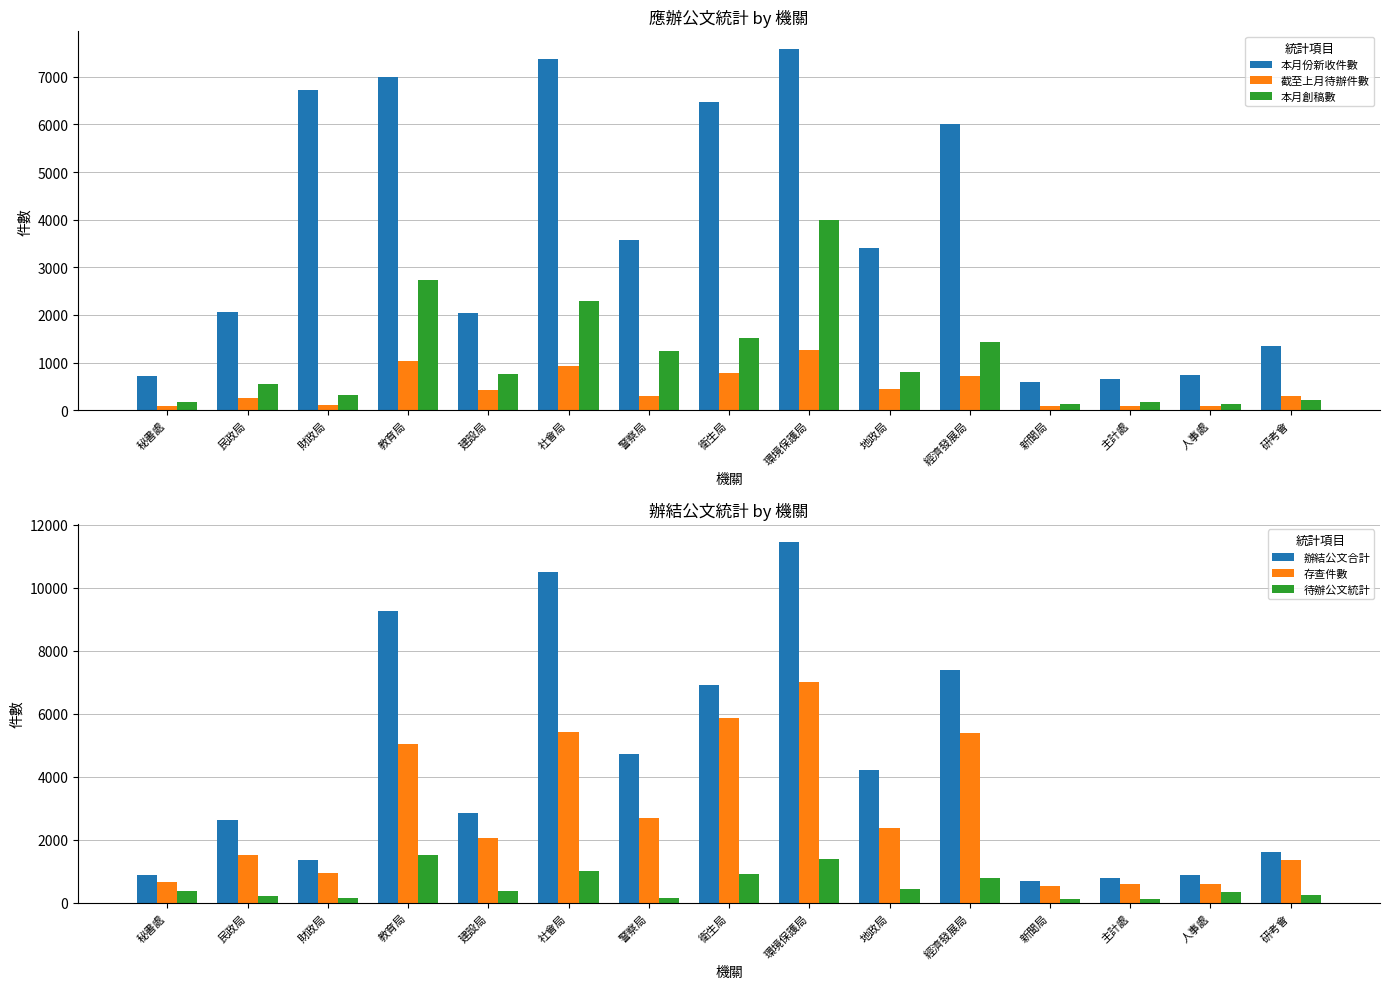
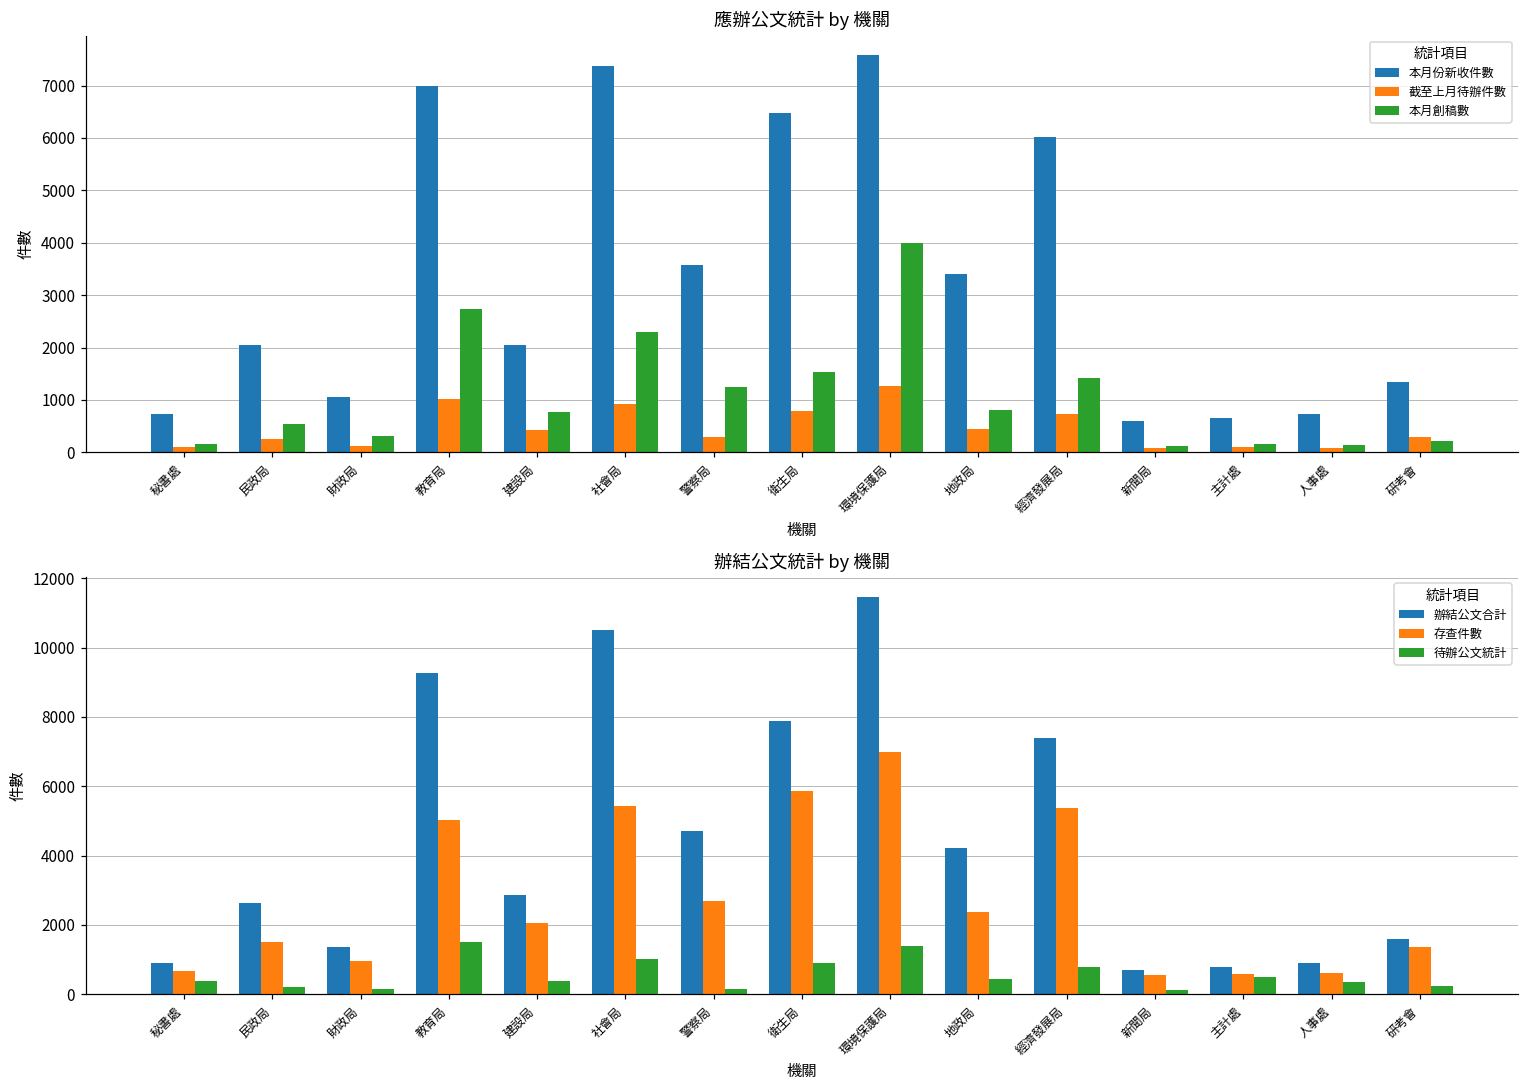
  {
    "應辦公文統計 by 機關": {
      "本月份新收件數": {
        "秘書處": 700,
        "民政局": 2100,
-       "財政局": 6700,
+       "財政局": 1100,
        "教育局": 7000,
        "建設局": 2000,
        "社會局": 7400,
        "警察局": 3600,
        "衛生局": 6500,
        "環境保護局": 7600,
        "地政局": 3400,
        "經濟發展局": 6000,
        "新聞局": 600,
        "主計處": 700,
        "人事處": 700,
        "研考會": 1300
      },
      "截至上月待辦件數": {
        "秘書處": 100,
        "民政局": 200,
        "財政局": 100,
        "教育局": 1000,
        "建設局": 400,
        "社會局": 900,
        "警察局": 300,
        "衛生局": 800,
        "環境保護局": 1300,
        "地政局": 400,
        "經濟發展局": 700,
        "新聞局": 100,
        "主計處": 100,
        "人事處": 100,
        "研考會": 300
      },
      "本月創稿數": {
        "秘書處": 200,
        "民政局": 500,
        "財政局": 300,
        "教育局": 2700,
        "建設局": 800,
        "社會局": 2300,
        "警察局": 1200,
        "衛生局": 1500,
        "環境保護局": 4000,
        "地政局": 800,
        "經濟發展局": 1400,
        "新聞局": 100,
        "主計處": 200,
        "人事處": 100,
        "研考會": 200
      }
    },
    "辦結公文統計 by 機關": {
      "辦結公文合計": {
        "秘書處": 900,
        "民政局": 2600,
        "財政局": 1400,
        "教育局": 9300,
        "建設局": 2900,
        "社會局": 10500,
        "警察局": 4700,
-       "衛生局": 6900,
+       "衛生局": 7900,
        "環境保護局": 11500,
        "地政局": 4200,
        "經濟發展局": 7400,
        "新聞局": 700,
        "主計處": 800,
        "人事處": 900,
        "研考會": 1600
      },
      "存查件數": {
        "秘書處": 700,
        "民政局": 1500,
        "財政局": 1000,
        "教育局": 5000,
        "建設局": 2100,
        "社會局": 5400,
        "警察局": 2700,
        "衛生局": 5900,
        "環境保護局": 7000,
        "地政局": 2400,
        "經濟發展局": 5400,
        "新聞局": 500,
        "主計處": 600,
        "人事處": 600,
        "研考會": 1400
      },
      "待辦公文統計": {
        "秘書處": 400,
        "民政局": 200,
        "財政局": 100,
        "教育局": 1500,
        "建設局": 400,
        "社會局": 1000,
        "警察局": 100,
        "衛生局": 900,
        "環境保護局": 1400,
        "地政局": 400,
        "經濟發展局": 800,
        "新聞局": 100,
-       "主計處": 100,
+       "主計處": 500,
        "人事處": 300,
        "研考會": 200
      }
    }
  }
